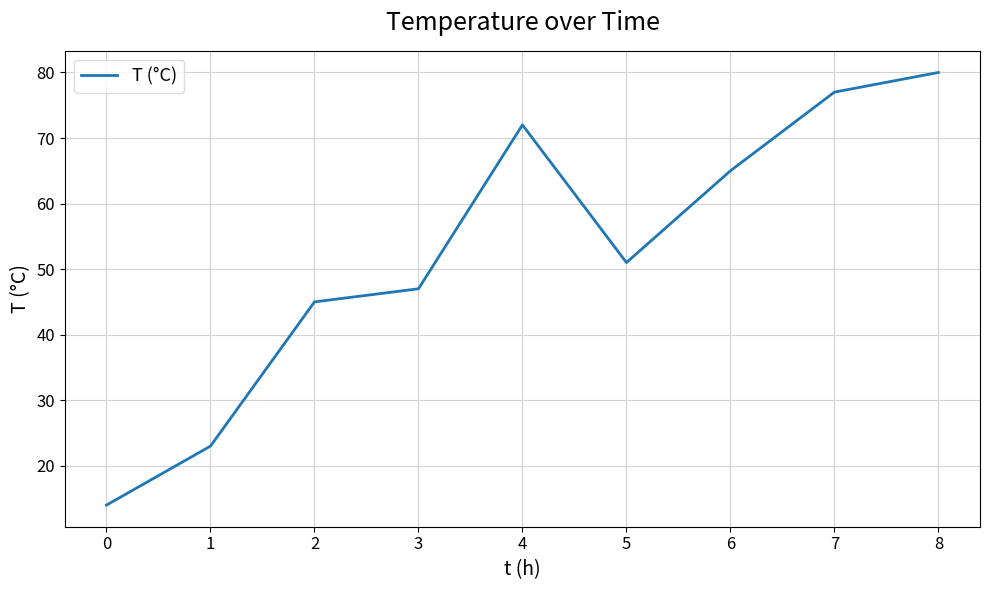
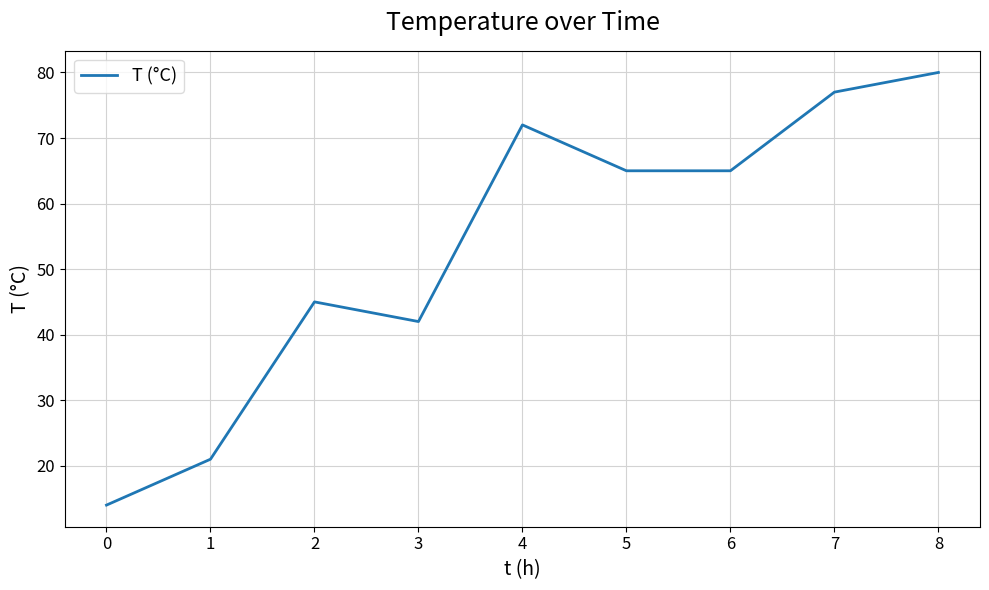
  {
    "0": 14,
-   "1": 23,
+   "1": 21,
    "2": 45,
-   "3": 47,
+   "3": 42,
    "4": 72,
-   "5": 51,
+   "5": 65,
    "6": 65,
    "7": 77,
    "8": 80
  }
